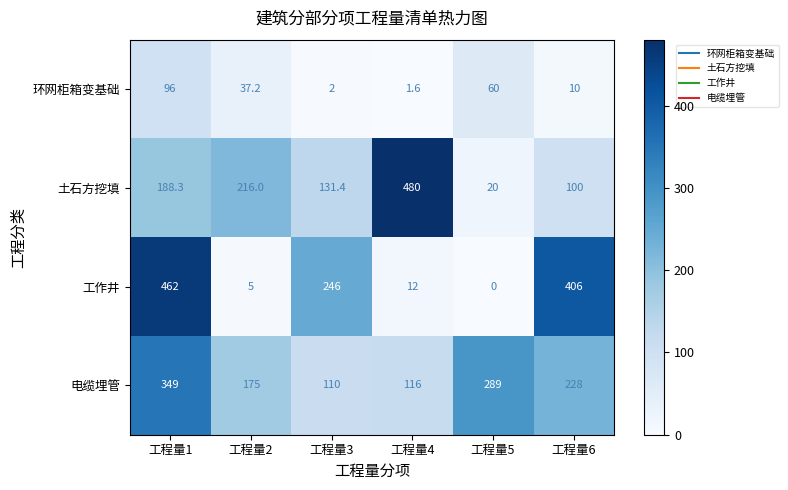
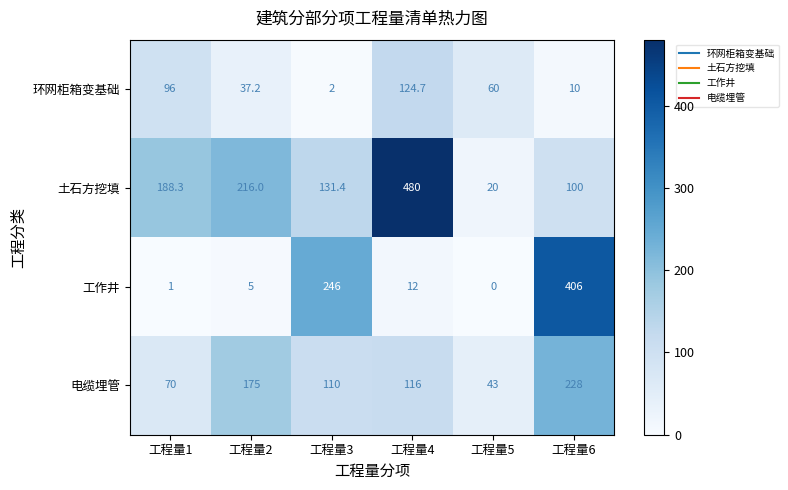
  {
    "环网柜箱变基础": {
      "工程量1": 96,
      "工程量2": 37.2,
      "工程量3": 2,
-     "工程量4": 1.6,
+     "工程量4": 124.7,
      "工程量5": 60,
      "工程量6": 10
    },
    "土石方挖填": {
      "工程量1": 188.3,
      "工程量2": 216.0,
      "工程量3": 131.4,
      "工程量4": 480,
      "工程量5": 20,
      "工程量6": 100
    },
    "工作井": {
-     "工程量1": 462,
+     "工程量1": 1,
      "工程量2": 5,
      "工程量3": 246,
      "工程量4": 12,
      "工程量5": 0,
      "工程量6": 406
    },
    "电缆埋管": {
-     "工程量1": 349,
+     "工程量1": 70,
      "工程量2": 175,
      "工程量3": 110,
      "工程量4": 116,
-     "工程量5": 289,
+     "工程量5": 43,
      "工程量6": 228
    }
  }
